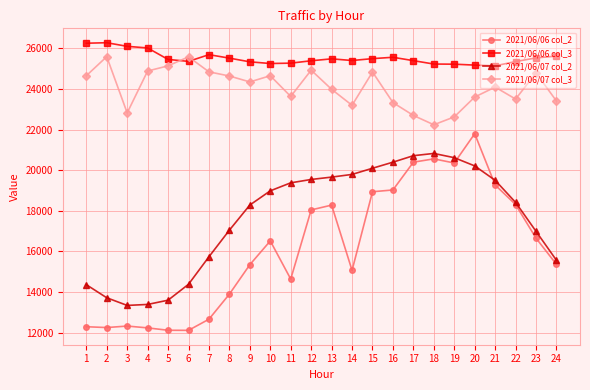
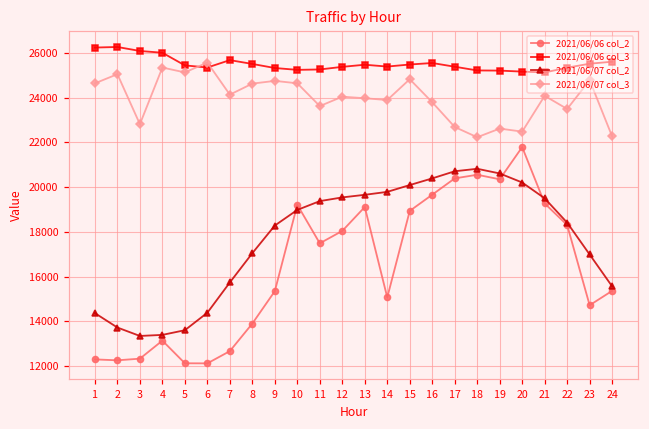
  {
    "2021/06/06 col_2": {
      "1": 12300,
      "2": 12300,
      "3": 12300,
-     "4": 12200,
+     "4": 13100,
      "5": 12100,
      "6": 12100,
      "7": 12700,
      "8": 13900,
      "9": 15300,
-     "10": 16500,
-     "11": 14600,
+     "10": 19200,
+     "11": 17500,
      "12": 18000,
-     "13": 18300,
+     "13": 19100,
      "14": 15100,
      "15": 18900,
-     "16": 19000,
+     "16": 19700,
      "17": 20400,
      "18": 20600,
      "19": 20400,
      "20": 21800,
      "21": 19300,
-     "23": 16700,
+     "23": 14700,
      "24": 15400
    },
    "2021/06/07 col_3": {
      "1": 24600,
-     "2": 25600,
+     "2": 25100,
      "3": 22800,
-     "4": 24900,
+     "4": 25400,
      "5": 25100,
      "6": 25600,
-     "7": 24800,
+     "7": 24100,
      "8": 24600,
-     "9": 24300,
+     "9": 24800,
      "10": 24600,
      "11": 23600,
-     "12": 24900,
+     "12": 24100,
      "13": 24000,
-     "14": 23200,
+     "14": 23900,
      "15": 24800,
-     "16": 23300,
+     "16": 23800,
      "17": 22700,
      "18": 22200,
      "19": 22600,
-     "20": 23600,
+     "20": 22500,
      "22": 23500,
-     "24": 23400
+     "24": 22300
    }
  }
